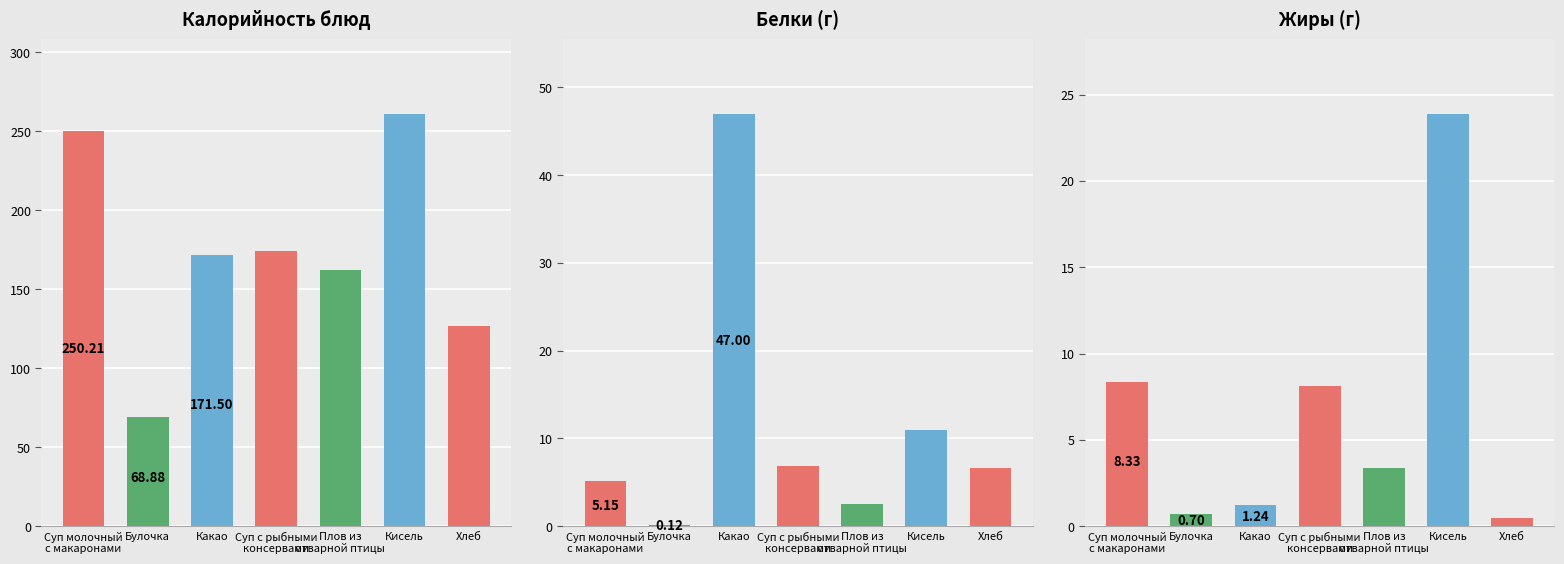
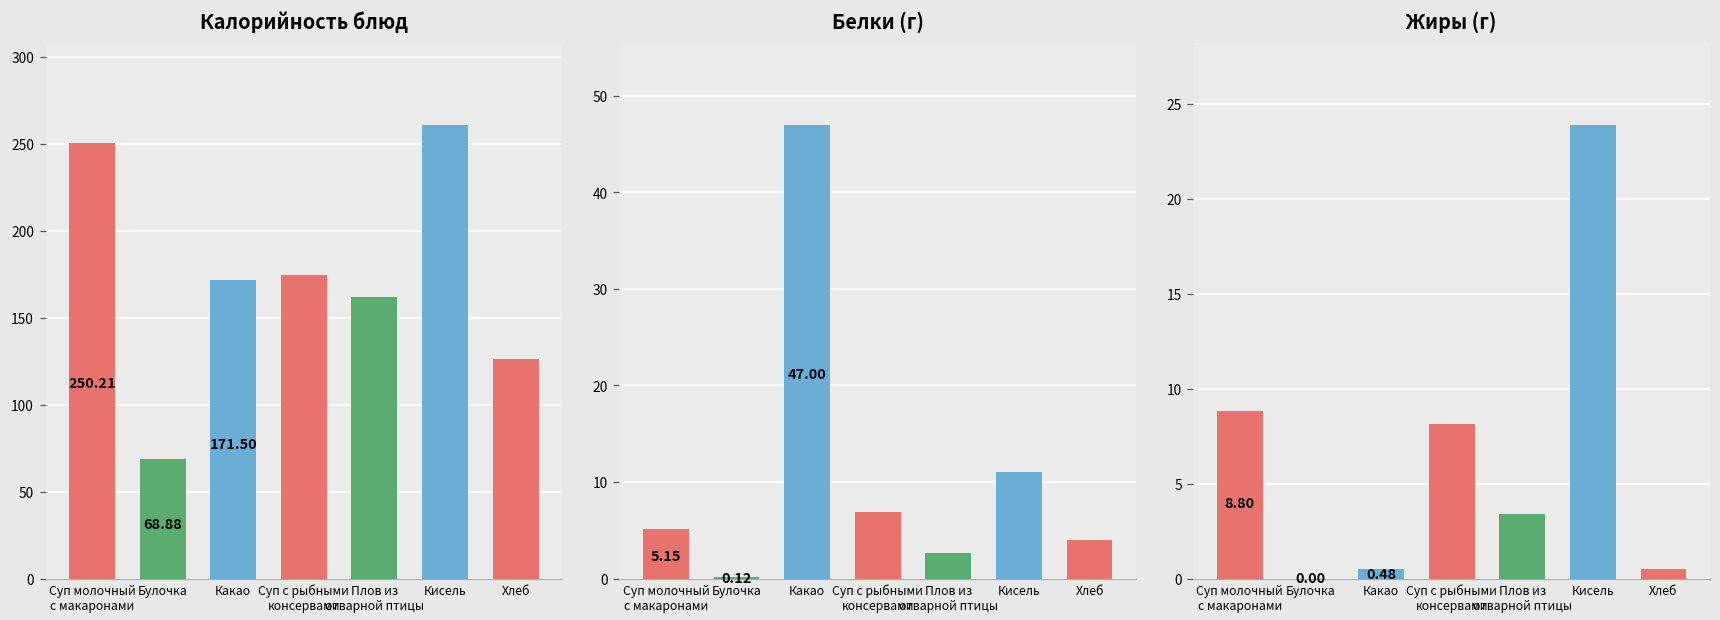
  {
    "Калорийность блюд": {
      "Суп молочный с макаронами": 250.21,
      "Булочка": 68.88,
      "Какао": 171.50
    },
    "Белки (г)": {
      "Кисель": 11,
-     "Хлеб": 7
+     "Хлеб": 4
    },
    "Жиры (г)": {
-     "Суп молочный с макаронами": 8.33,
-     "Булочка": 0.70,
-     "Какао": 1.24
+     "Суп молочный с макаронами": 8.80,
+     "Булочка": 0.00,
+     "Какао": 0.48
    }
  }
